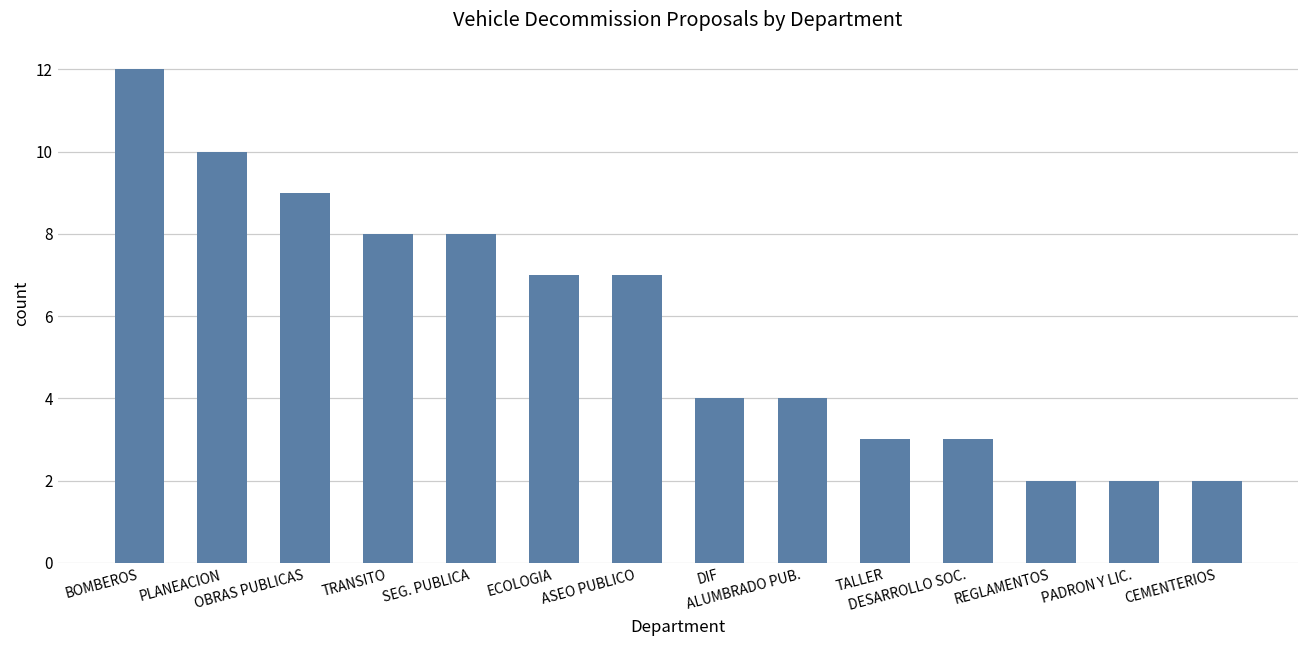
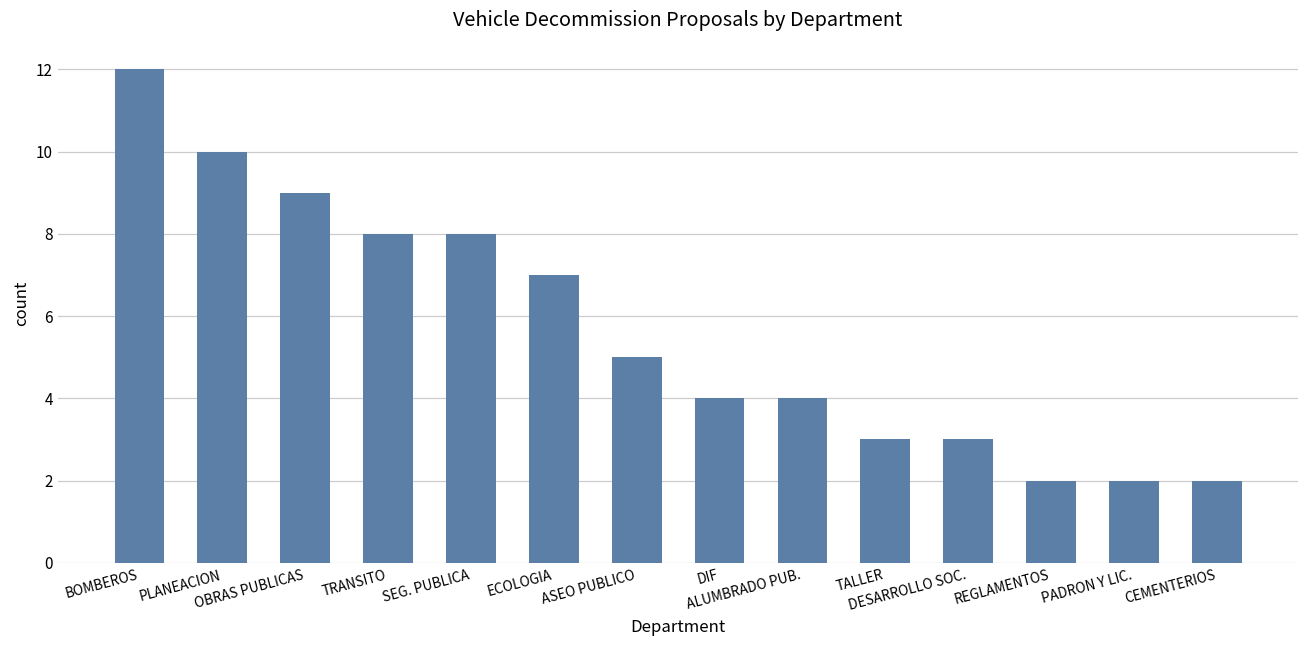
  {
    "BOMBEROS": 12,
    "PLANEACION": 10,
    "OBRAS PUBLICAS": 9,
    "TRANSITO": 8,
    "SEG. PUBLICA": 8,
    "ECOLOGIA": 7,
-   "ASEO PUBLICO": 7,
+   "ASEO PUBLICO": 5,
    "DIF": 4,
    "ALUMBRADO PUB.": 4,
    "TALLER": 3,
    "DESARROLLO SOC.": 3,
    "REGLAMENTOS": 2,
    "PADRON Y LIC.": 2,
    "CEMENTERIOS": 2
  }
